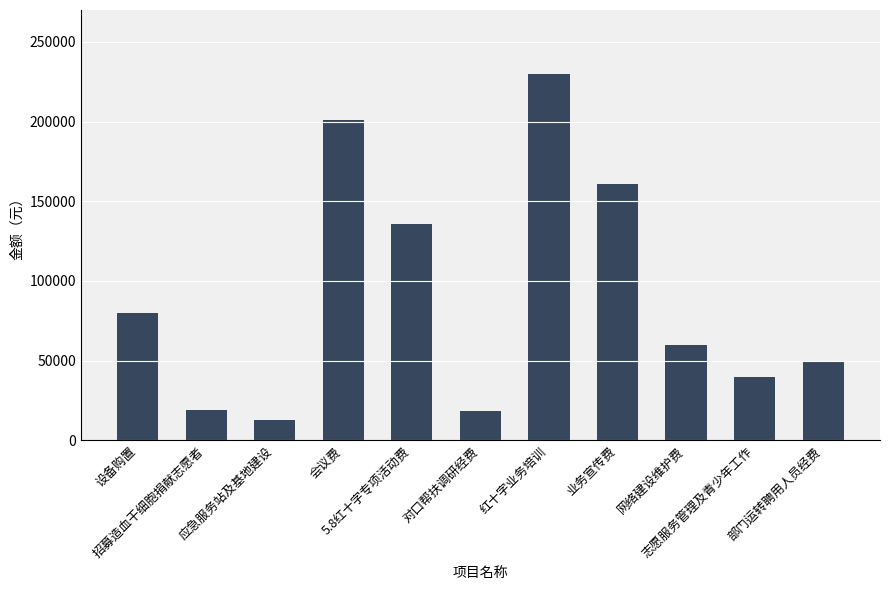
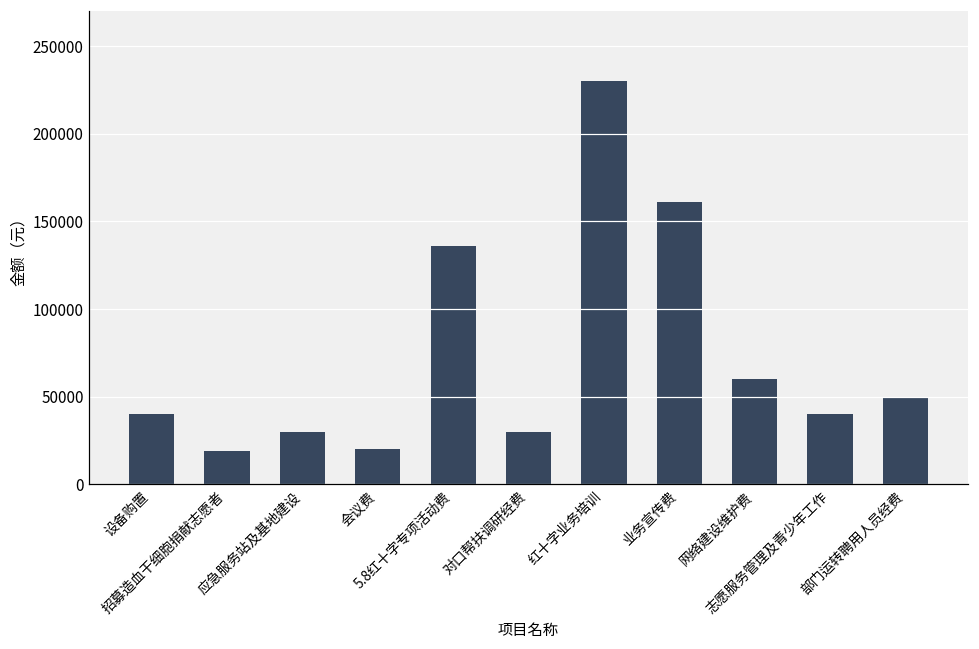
  {
-   "设备购置": 80000,
+   "设备购置": 40000,
    "招募造血干细胞捐献志愿者": 19000,
-   "应急服务站及基地建设": 13000,
-   "会议费": 201000,
+   "应急服务站及基地建设": 30000,
+   "会议费": 20000,
    "5.8红十字专项活动费": 136000,
-   "对口帮扶调研经费": 18000,
+   "对口帮扶调研经费": 30000,
    "红十字业务培训": 230000,
    "业务宣传费": 161000,
    "网络建设维护费": 60000,
    "志愿服务管理及青少年工作": 40000,
    "部门运转聘用人员经费": 50000
  }
